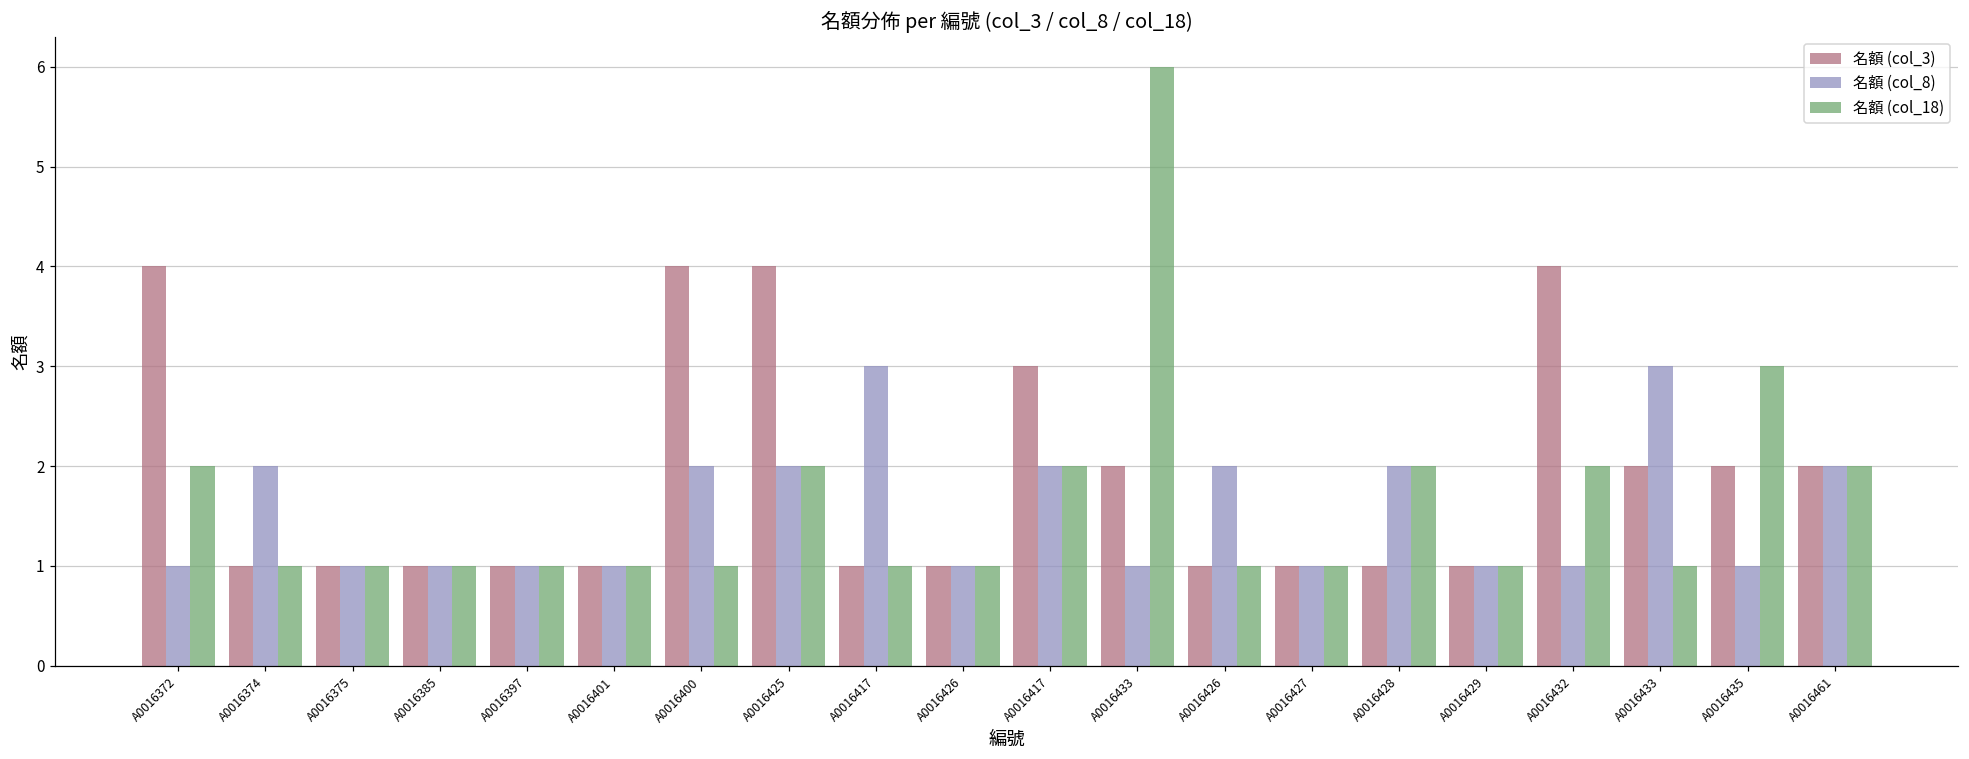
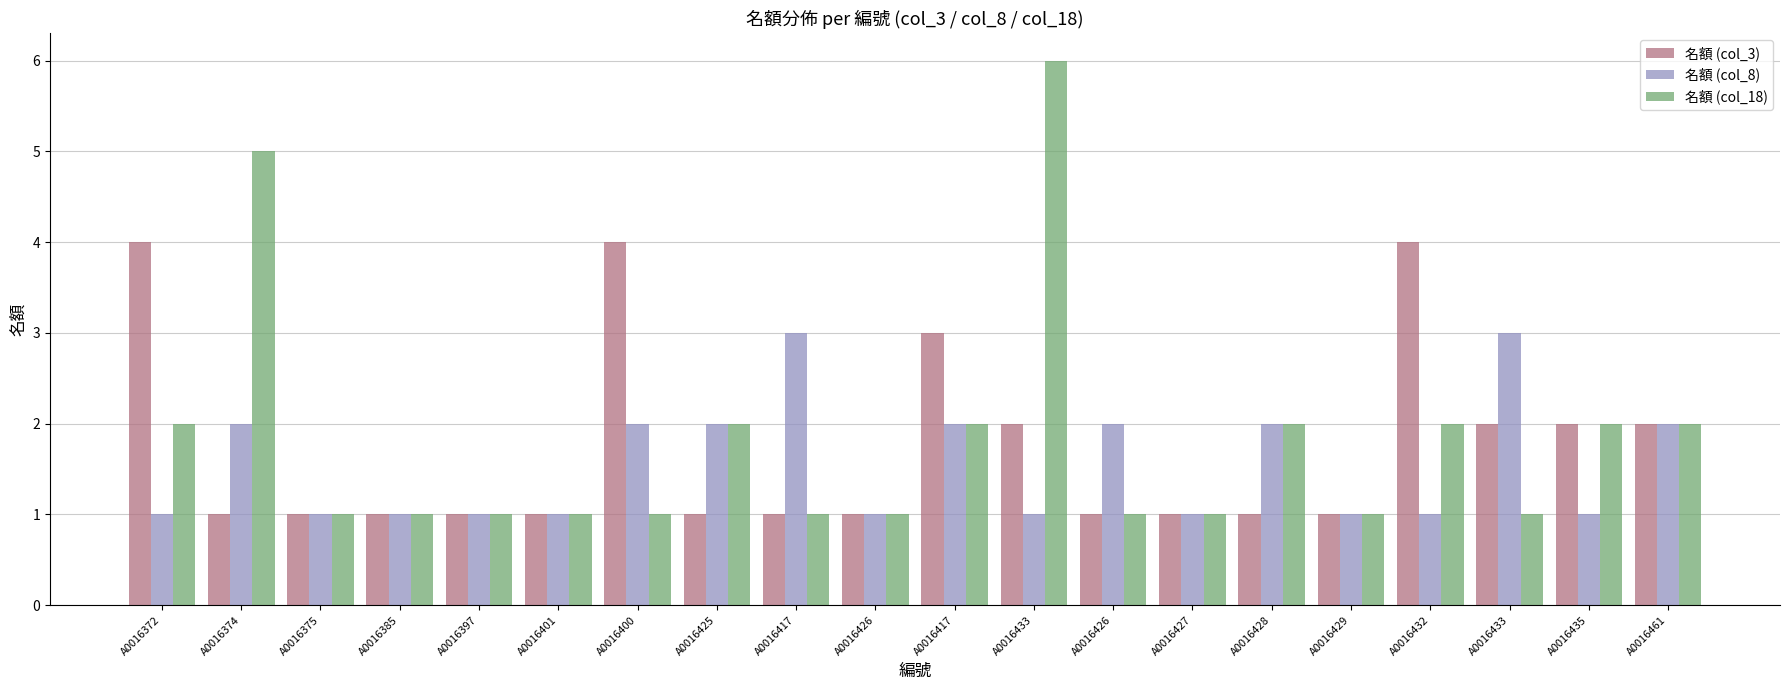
  {
    "名額 (col_3)": {
      "A0016372": 4,
      "A0016374": 1,
      "A0016375": 1,
      "A0016385": 1,
      "A0016397": 1,
      "A0016401": 1,
      "A0016400": 4,
-     "A0016425": 4,
+     "A0016425": 1,
      "A0016427": 1,
      "A0016428": 1,
      "A0016429": 1,
      "A0016432": 4,
      "A0016435": 2,
      "A0016461": 2
    },
    "名額 (col_8)": {
      "A0016372": 1,
      "A0016374": 2,
      "A0016375": 1,
      "A0016385": 1,
      "A0016397": 1,
      "A0016401": 1,
      "A0016400": 2,
      "A0016425": 2,
      "A0016427": 1,
      "A0016428": 2,
      "A0016429": 1,
      "A0016432": 1,
      "A0016435": 1,
      "A0016461": 2
    },
    "名額 (col_18)": {
      "A0016372": 2,
-     "A0016374": 1,
+     "A0016374": 5,
      "A0016375": 1,
      "A0016385": 1,
      "A0016397": 1,
      "A0016401": 1,
      "A0016400": 1,
      "A0016425": 2,
      "A0016427": 1,
      "A0016428": 2,
      "A0016429": 1,
      "A0016432": 2,
-     "A0016435": 3,
+     "A0016435": 2,
      "A0016461": 2
    }
  }
